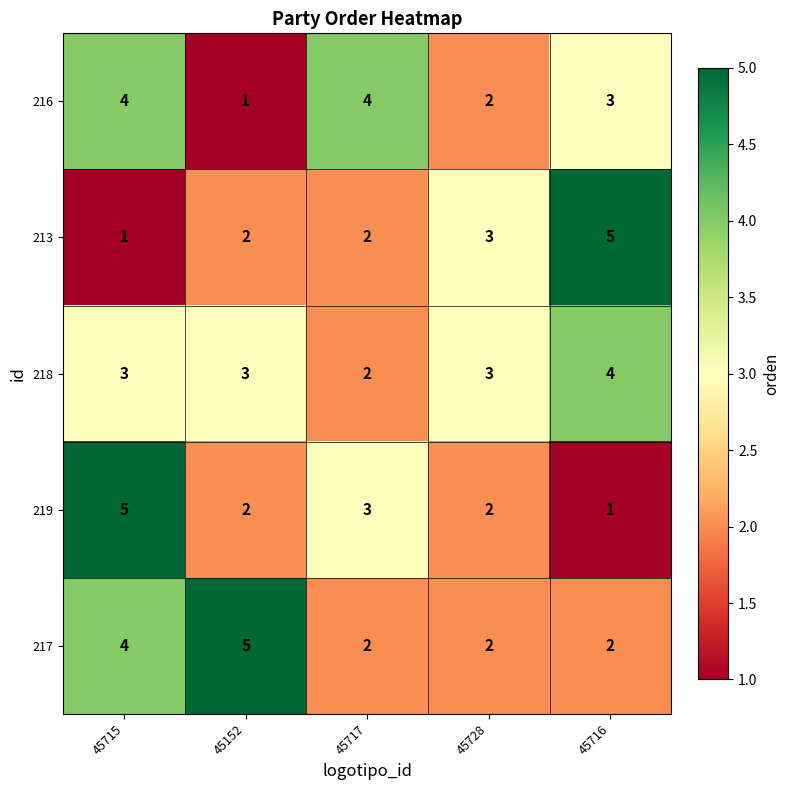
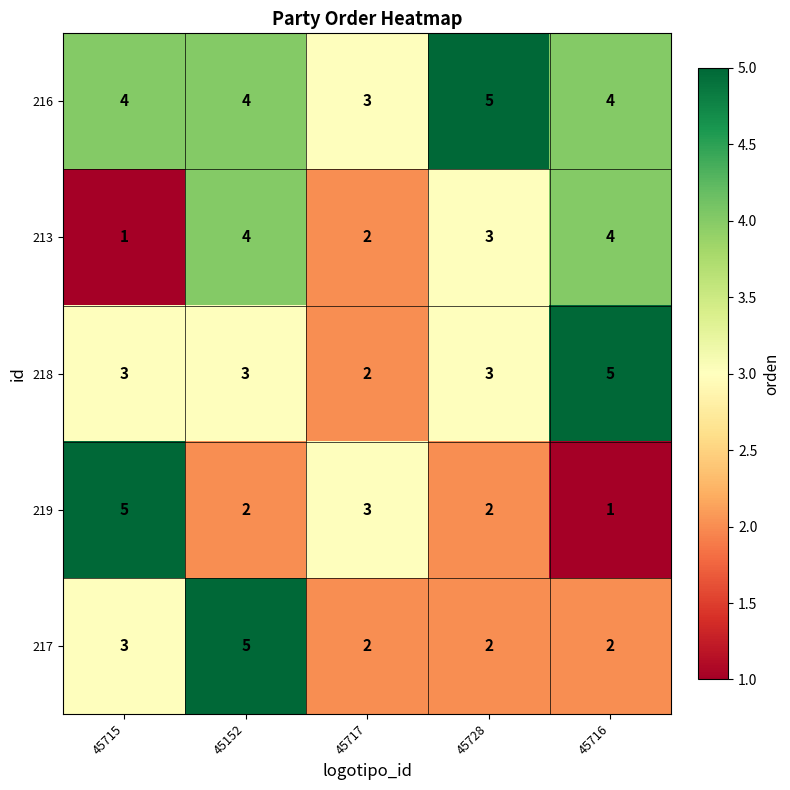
  {
    "216": {
      "45715": 4,
-     "45152": 1,
-     "45717": 4,
-     "45728": 2,
-     "45716": 3
+     "45152": 4,
+     "45717": 3,
+     "45728": 5,
+     "45716": 4
    },
    "213": {
      "45715": 1,
-     "45152": 2,
+     "45152": 4,
      "45717": 2,
      "45728": 3,
-     "45716": 5
+     "45716": 4
    },
    "218": {
      "45715": 3,
      "45152": 3,
      "45717": 2,
      "45728": 3,
-     "45716": 4
+     "45716": 5
    },
    "219": {
      "45715": 5,
      "45152": 2,
      "45717": 3,
      "45728": 2,
      "45716": 1
    },
    "217": {
-     "45715": 4,
+     "45715": 3,
      "45152": 5,
      "45717": 2,
      "45728": 2,
      "45716": 2
    }
  }
